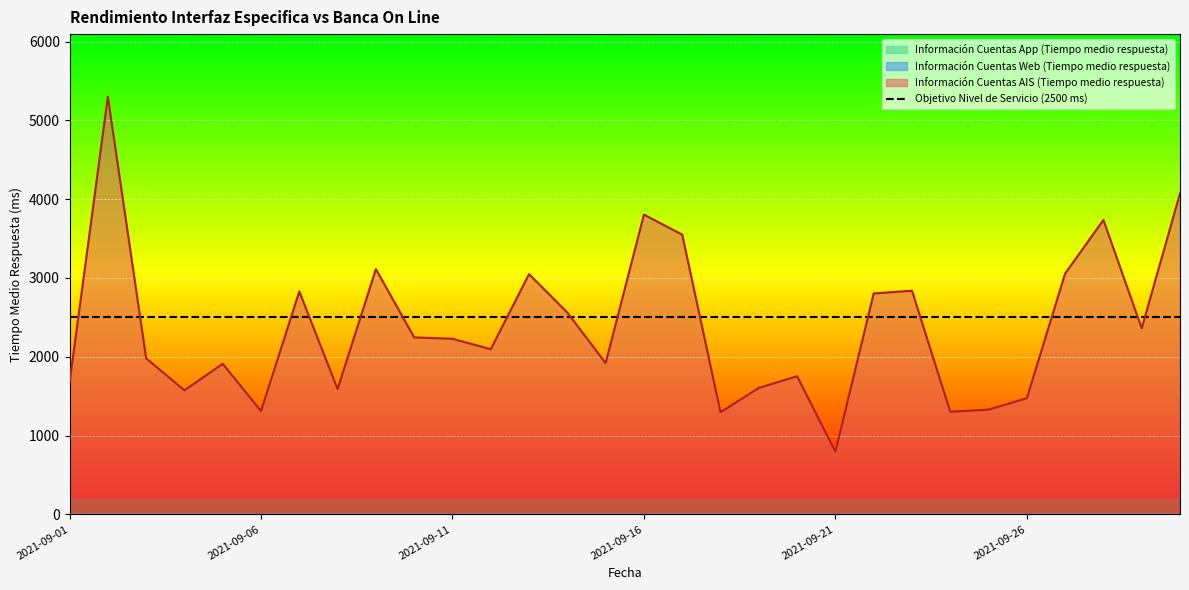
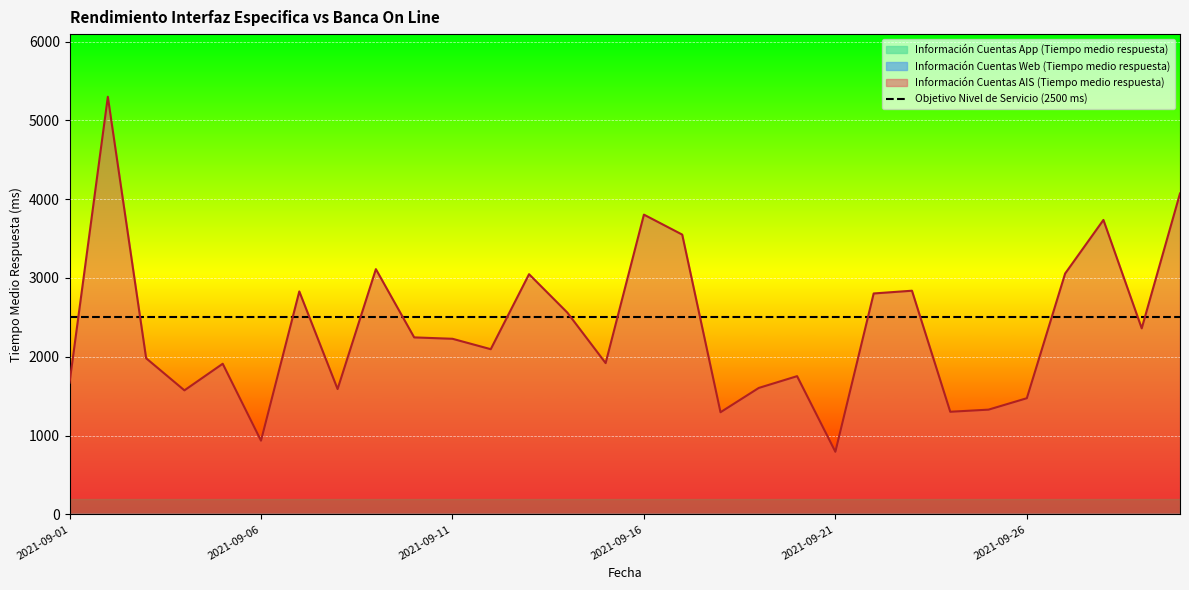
  {
    "Información Cuentas Web (Tiempo medio respuesta)": {
      "2021-09-01": 0,
      "2021-09-06": 0,
      "2021-09-11": 0,
      "2021-09-16": 0,
      "2021-09-21": 0,
      "2021-09-26": 0
    },
    "Información Cuentas AIS (Tiempo medio respuesta)": {
      "2021-09-01": 1700,
-     "2021-09-06": 1300,
+     "2021-09-06": 900,
      "2021-09-11": 2200,
      "2021-09-16": 3800,
      "2021-09-21": 800,
      "2021-09-26": 1500
    }
  }
